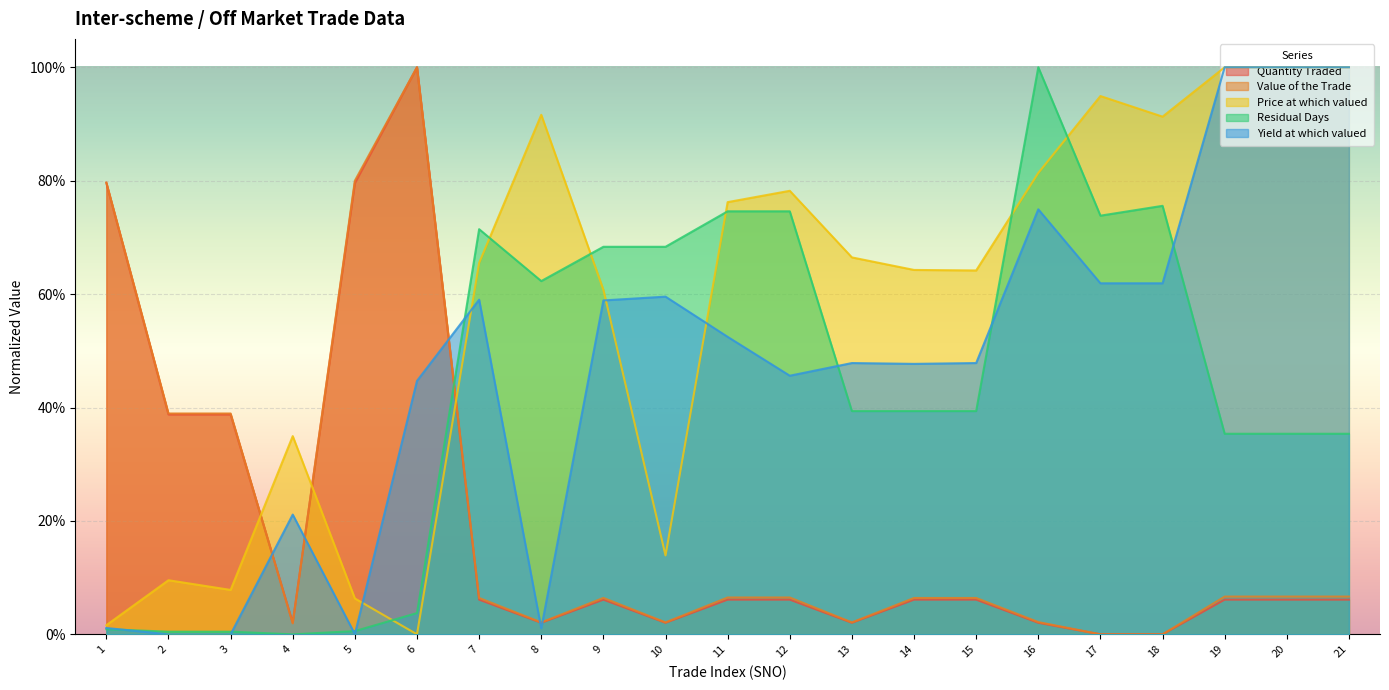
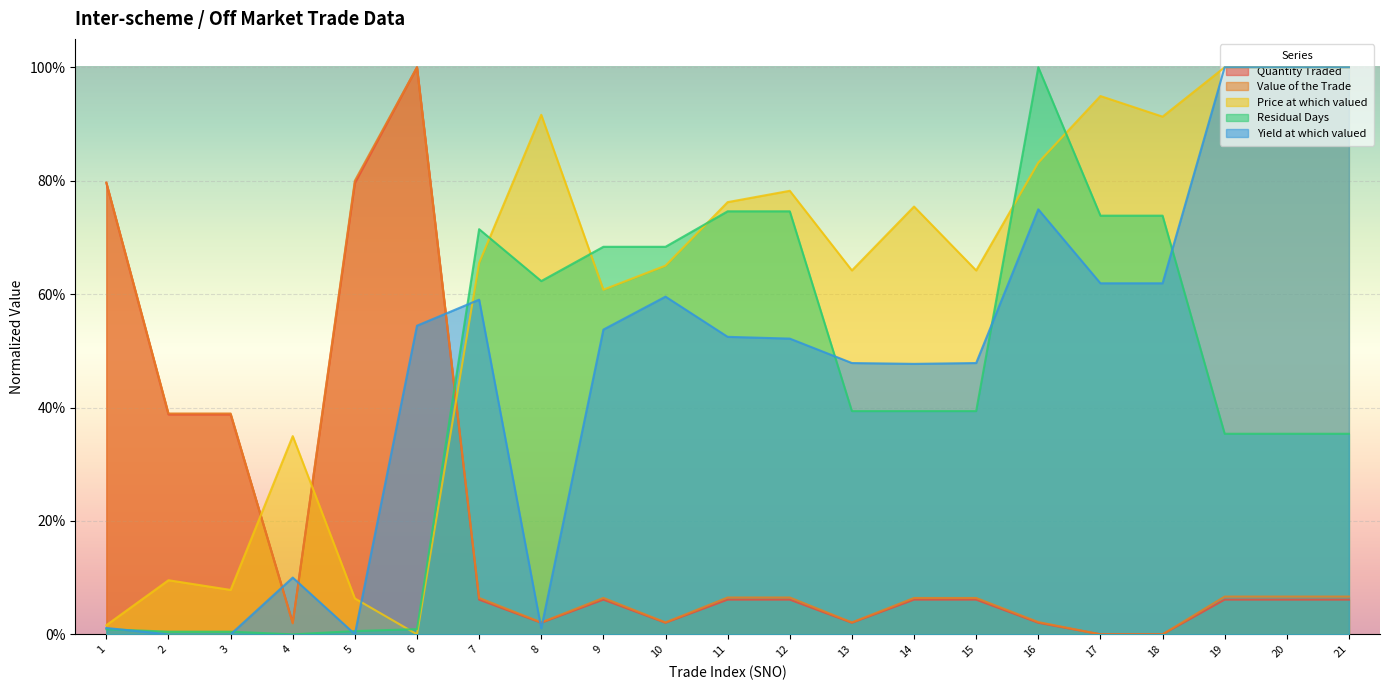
  {
    "Price at which valued": {
      "1": "2%",
      "2": "10%",
      "3": "8%",
      "4": "35%",
      "5": "6%",
      "6": "0%",
      "7": "65%",
      "8": "92%",
      "9": "61%",
-     "10": "14%",
+     "10": "65%",
      "11": "76%",
      "12": "78%",
-     "13": "66%",
-     "14": "64%",
+     "13": "64%",
+     "14": "75%",
      "15": "64%",
-     "16": "81%",
+     "16": "83%",
      "17": "95%",
      "18": "91%"
    },
    "Residual Days": {
      "2": "0%",
      "3": "0%",
      "4": "0%",
      "5": "1%",
-     "6": "4%",
+     "6": "1%",
      "7": "71%",
      "8": "62%",
      "9": "68%",
      "10": "68%",
      "11": "75%",
      "12": "75%",
      "13": "39%",
      "14": "39%",
      "15": "39%",
      "16": "100%",
      "17": "74%",
-     "18": "76%",
+     "18": "74%",
      "19": "35%",
      "20": "35%",
      "21": "35%"
    },
    "Yield at which valued": {
      "2": "0%",
      "3": "0%",
-     "4": "21%",
+     "4": "10%",
      "5": "0%",
-     "6": "45%",
+     "6": "54%",
      "7": "59%",
      "8": "1%",
-     "9": "59%",
+     "9": "54%",
      "10": "60%",
      "11": "52%",
-     "12": "46%",
+     "12": "52%",
      "13": "48%",
      "14": "48%",
      "15": "48%",
      "16": "75%",
      "17": "62%",
      "18": "62%"
    }
  }
